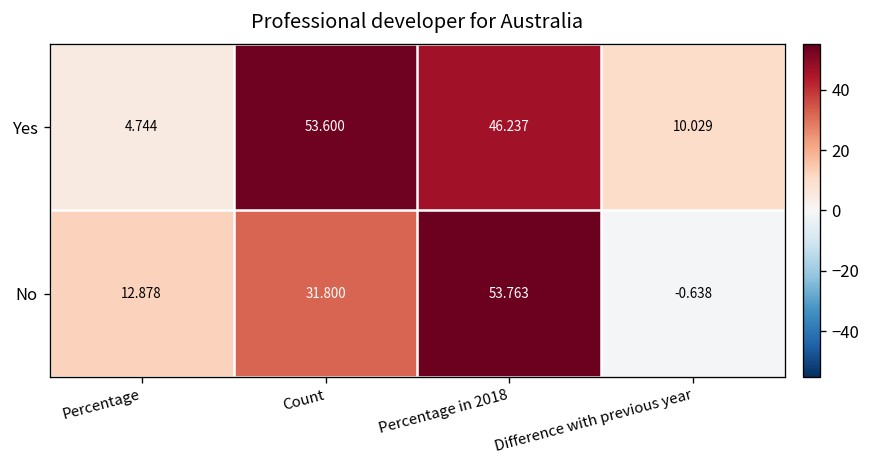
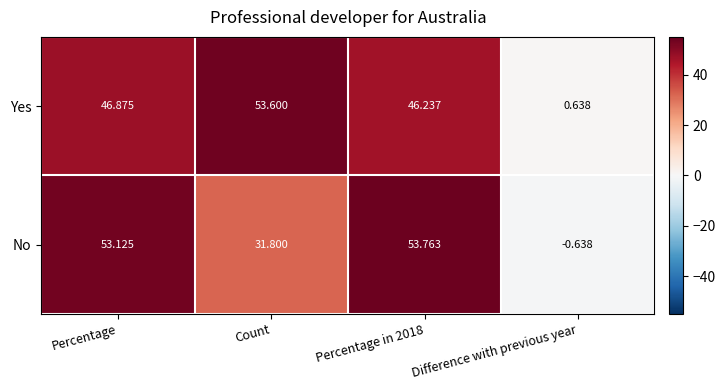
  {
    "Yes": {
-     "Percentage": 4.744,
+     "Percentage": 46.875,
      "Count": 53.600,
      "Percentage in 2018": 46.237,
-     "Difference with previous year": 10.029
+     "Difference with previous year": 0.638
    },
    "No": {
-     "Percentage": 12.878,
+     "Percentage": 53.125,
      "Count": 31.800,
      "Percentage in 2018": 53.763,
      "Difference with previous year": -0.638
    }
  }
